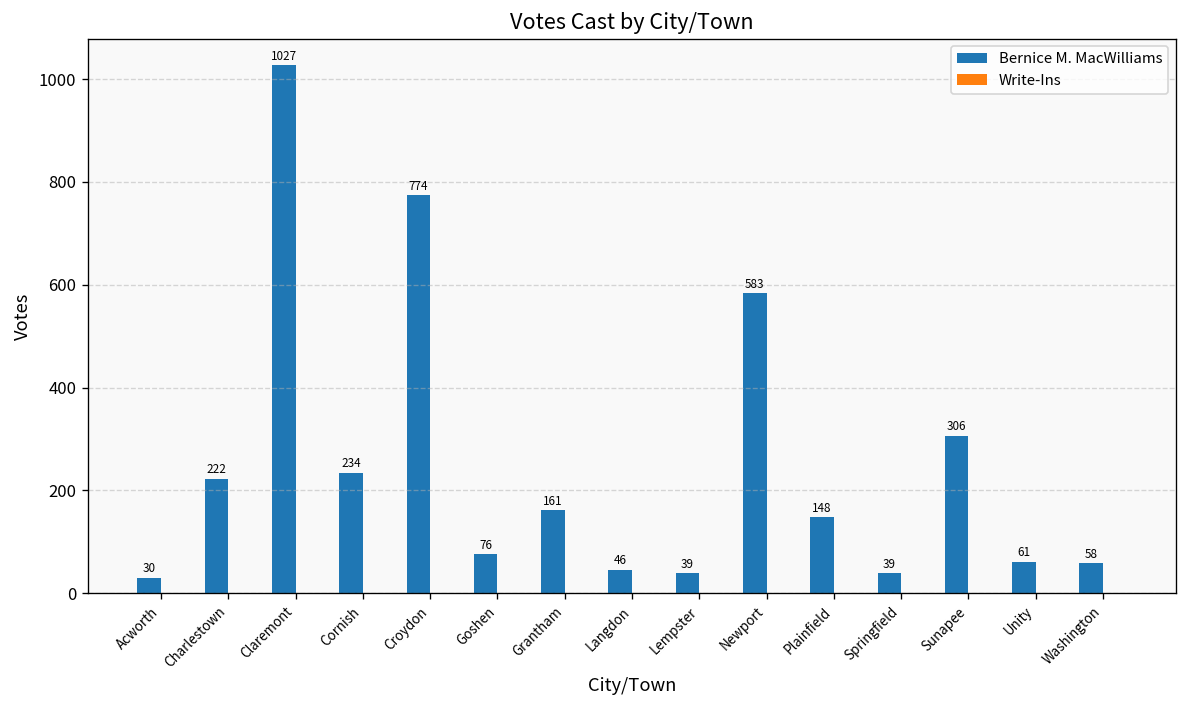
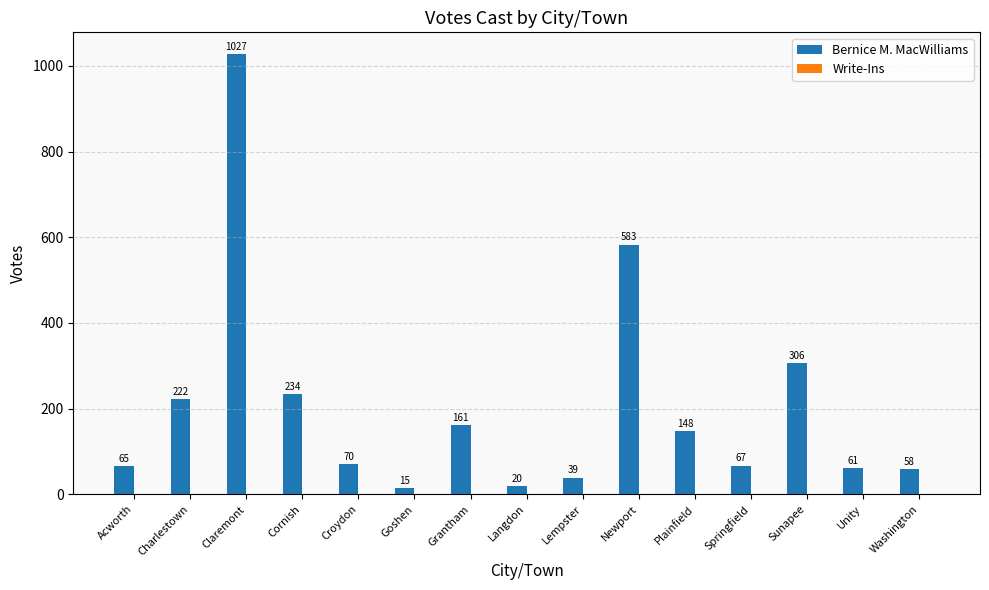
  {
    "Bernice M. MacWilliams": {
-     "Acworth": 30,
+     "Acworth": 65,
      "Charlestown": 222,
      "Claremont": 1027,
      "Cornish": 234,
-     "Croydon": 774,
-     "Goshen": 76,
+     "Croydon": 70,
+     "Goshen": 15,
      "Grantham": 161,
-     "Langdon": 46,
+     "Langdon": 20,
      "Lempster": 39,
      "Newport": 583,
      "Plainfield": 148,
-     "Springfield": 39,
+     "Springfield": 67,
      "Sunapee": 306,
      "Unity": 61,
      "Washington": 58
    },
    "Write-Ins": {
      "Acworth": 0,
      "Charlestown": 0,
      "Claremont": 0,
      "Cornish": 0,
      "Croydon": 0,
      "Goshen": 0,
      "Grantham": 0,
      "Langdon": 0,
      "Lempster": 0,
      "Newport": 0,
      "Plainfield": 0,
      "Springfield": 0,
      "Sunapee": 0,
      "Unity": 0,
      "Washington": 0
    }
  }
